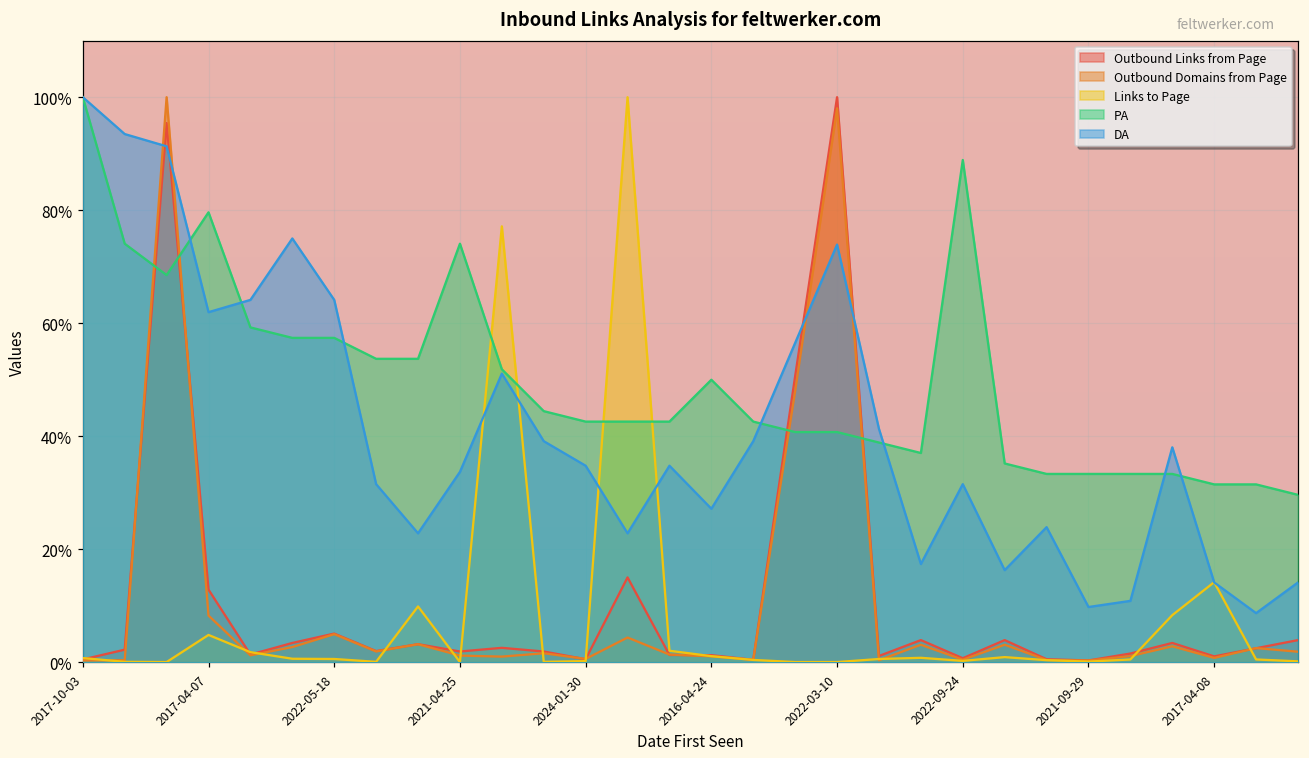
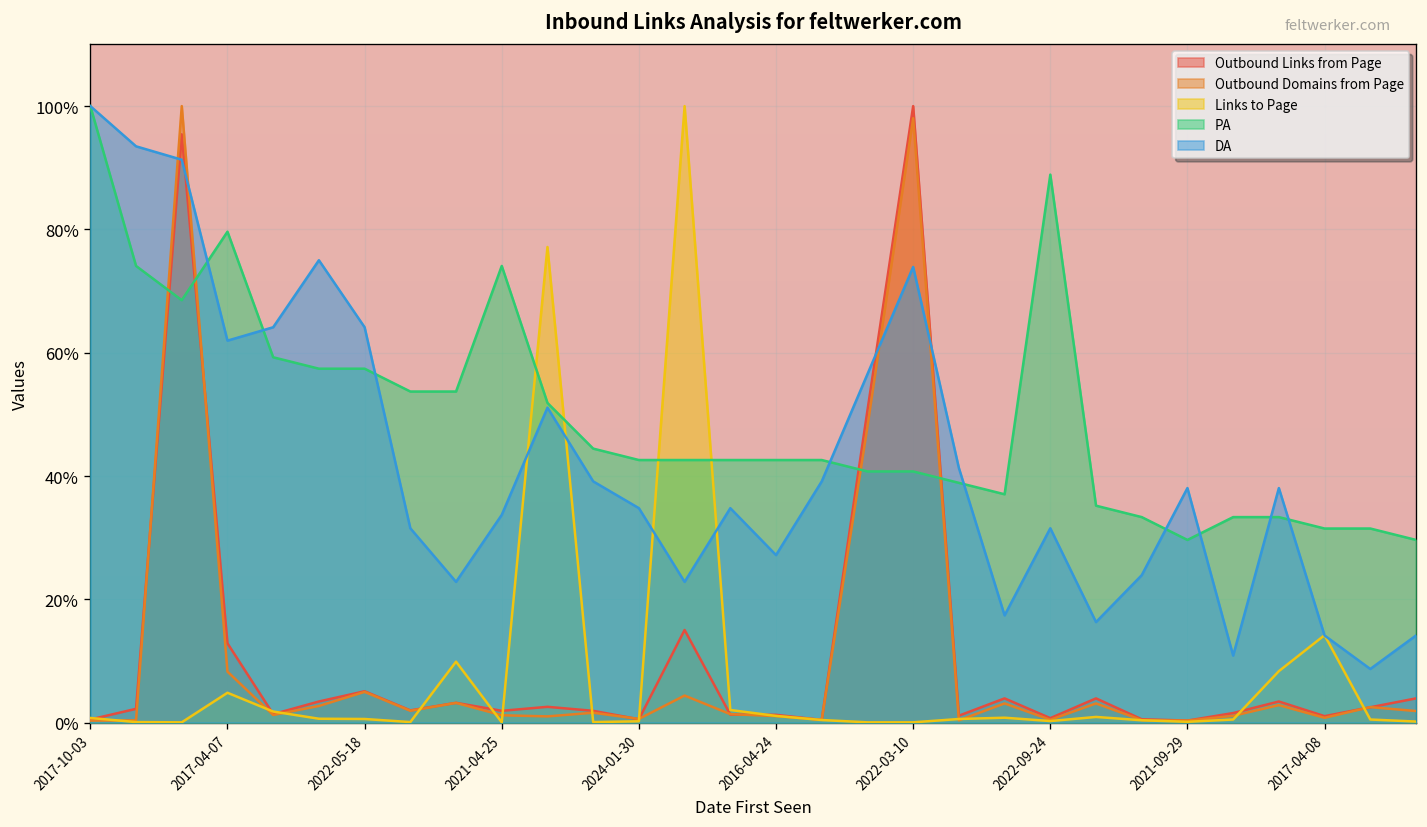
  {
    "PA": {
      "2017-04-07": "80%",
      "2022-05-18": "57%",
      "2021-04-25": "74%",
      "2024-01-30": "43%",
-     "2016-04-24": "50%",
+     "2016-04-24": "43%",
      "2022-03-10": "41%",
      "2022-09-24": "89%",
-     "2021-09-29": "33%",
+     "2021-09-29": "30%",
      "2017-04-08": "31%"
    },
    "DA": {
      "2017-04-07": "62%",
      "2022-05-18": "64%",
      "2021-04-25": "34%",
      "2024-01-30": "35%",
      "2016-04-24": "27%",
      "2022-03-10": "74%",
      "2022-09-24": "32%",
-     "2021-09-29": "10%"
+     "2021-09-29": "38%"
    }
  }
